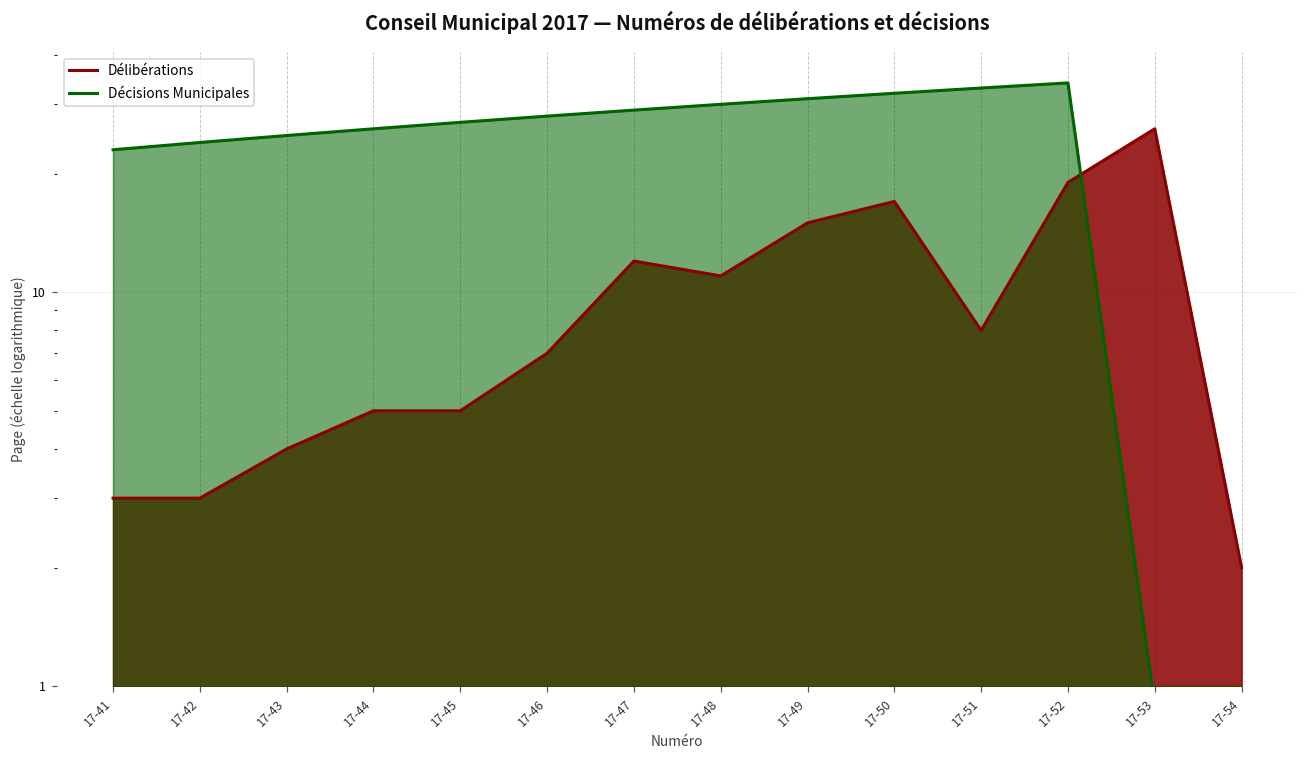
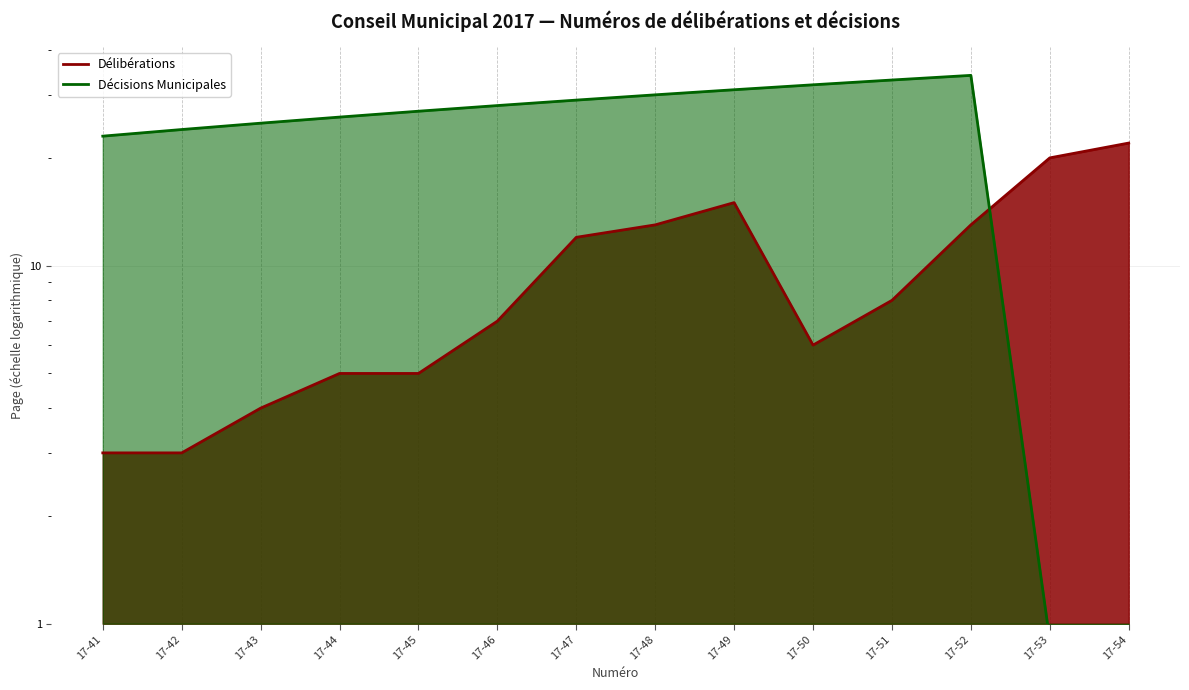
  {
    "Délibérations": {
      "17-41": 3,
      "17-42": 3,
      "17-43": 4,
      "17-44": 5,
      "17-45": 5,
      "17-46": 7,
      "17-47": 12,
-     "17-48": 11,
+     "17-48": 13,
      "17-49": 15,
-     "17-50": 17,
+     "17-50": 6,
      "17-51": 8,
-     "17-52": 19,
-     "17-53": 26,
-     "17-54": 2
+     "17-52": 13,
+     "17-53": 20,
+     "17-54": 22
    }
  }
